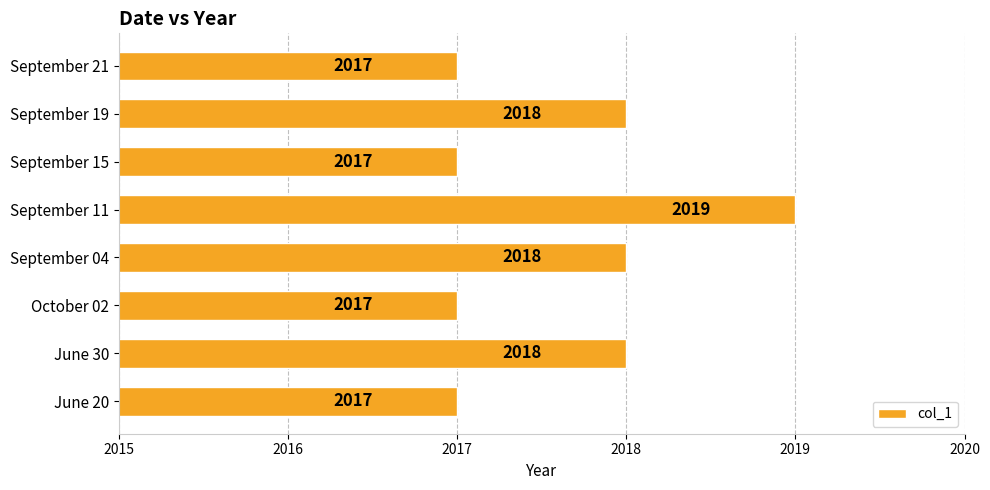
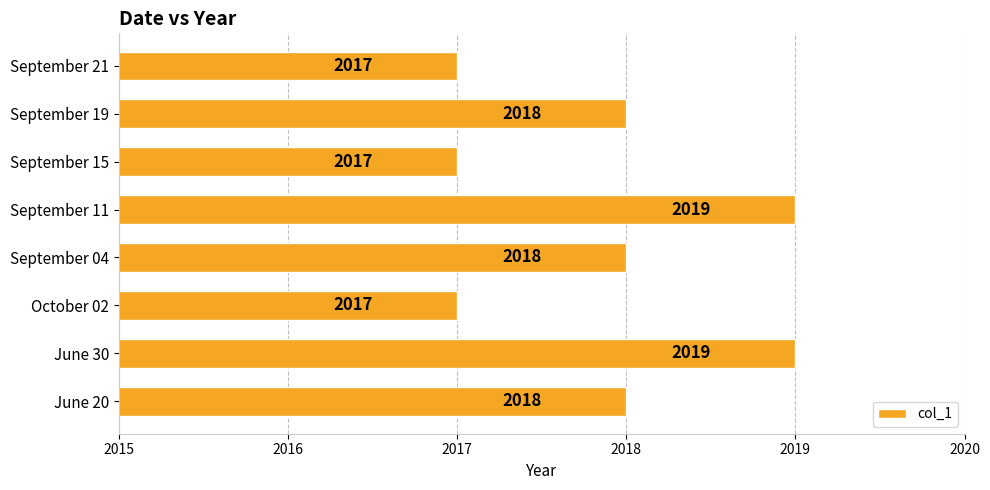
  {
    "September 21": 2017,
    "September 19": 2018,
    "September 15": 2017,
    "September 11": 2019,
    "September 04": 2018,
    "October 02": 2017,
-   "June 30": 2018,
-   "June 20": 2017
+   "June 30": 2019,
+   "June 20": 2018
  }
